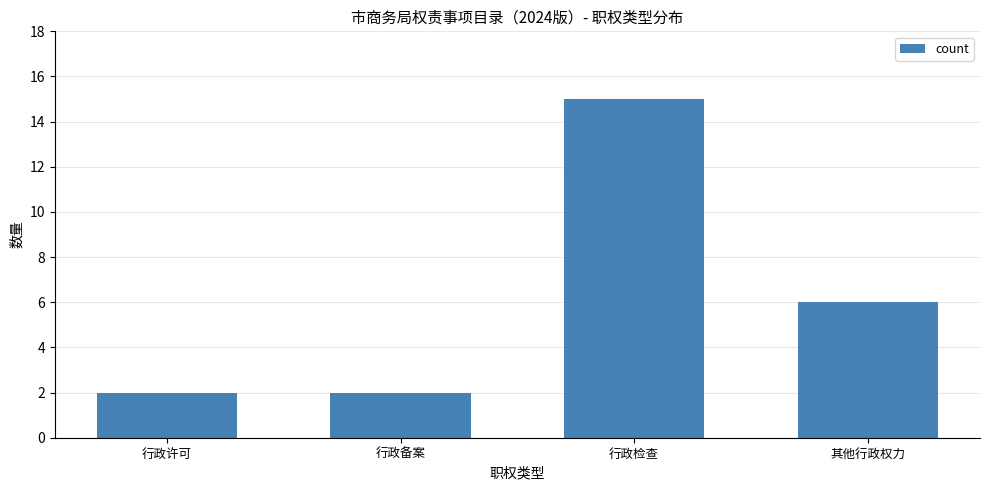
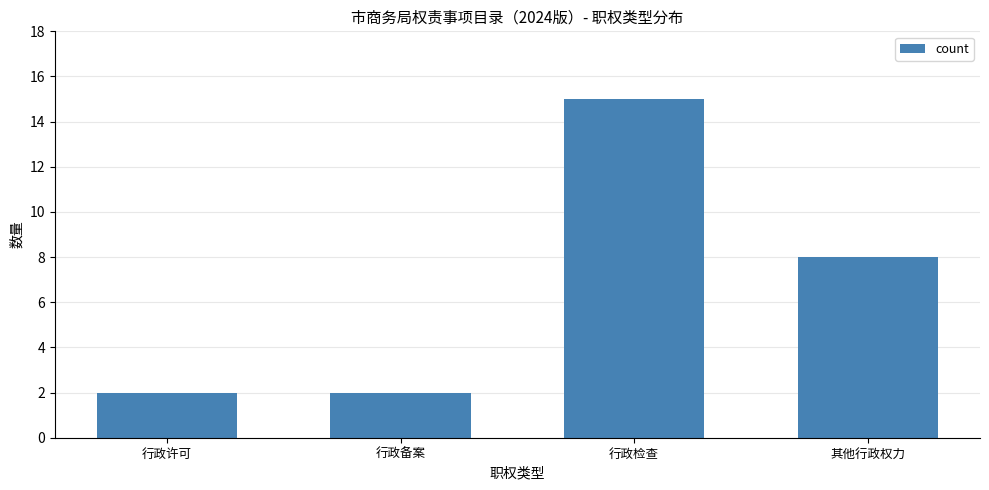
  {
    "行政许可": 2,
    "行政备案": 2,
    "行政检查": 15,
-   "其他行政权力": 6
+   "其他行政权力": 8
  }
